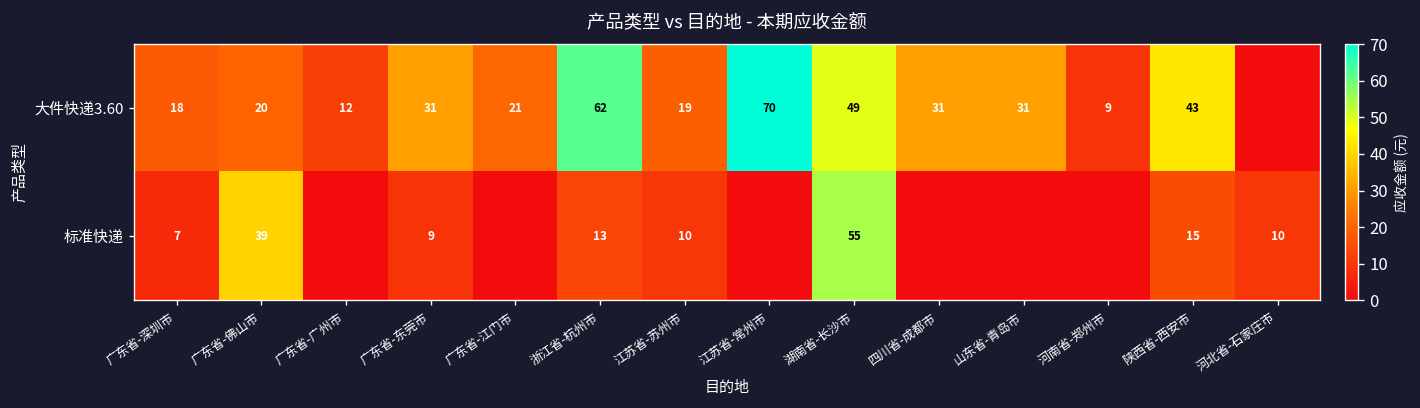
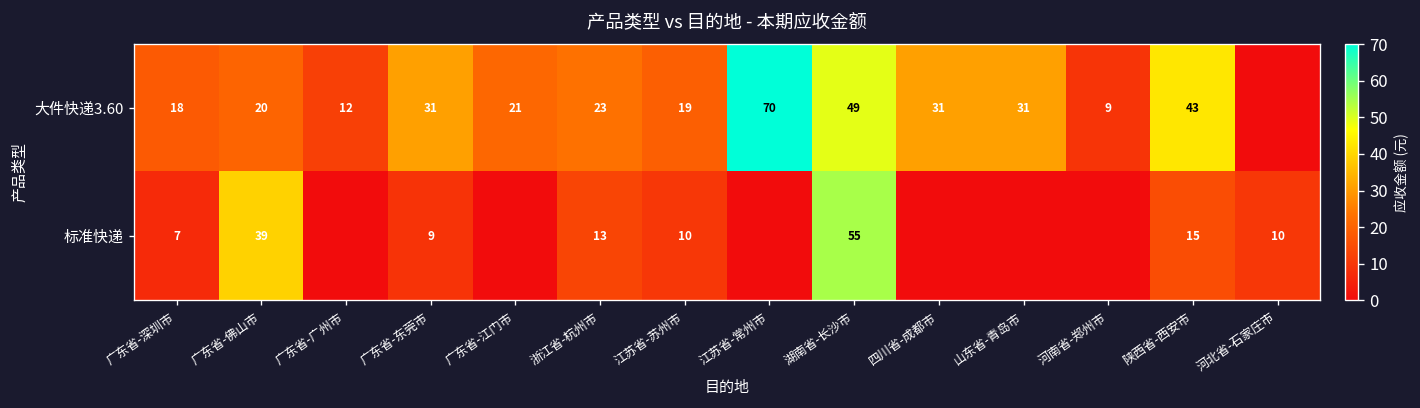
  {
    "大件快递3.60": {
      "广东省-深圳市": 18,
      "广东省-佛山市": 20,
      "广东省-广州市": 12,
      "广东省-东莞市": 31,
      "广东省-江门市": 21,
-     "浙江省-杭州市": 62,
+     "浙江省-杭州市": 23,
      "江苏省-苏州市": 19,
      "江苏省-常州市": 70,
      "湖南省-长沙市": 49,
      "四川省-成都市": 31,
      "山东省-青岛市": 31,
      "河南省-郑州市": 9,
      "陕西省-西安市": 43
    },
    "标准快递": {
      "广东省-深圳市": 7,
      "广东省-佛山市": 39,
      "广东省-东莞市": 9,
      "浙江省-杭州市": 13,
      "江苏省-苏州市": 10,
      "湖南省-长沙市": 55,
      "陕西省-西安市": 15,
      "河北省-石家庄市": 10
    }
  }
